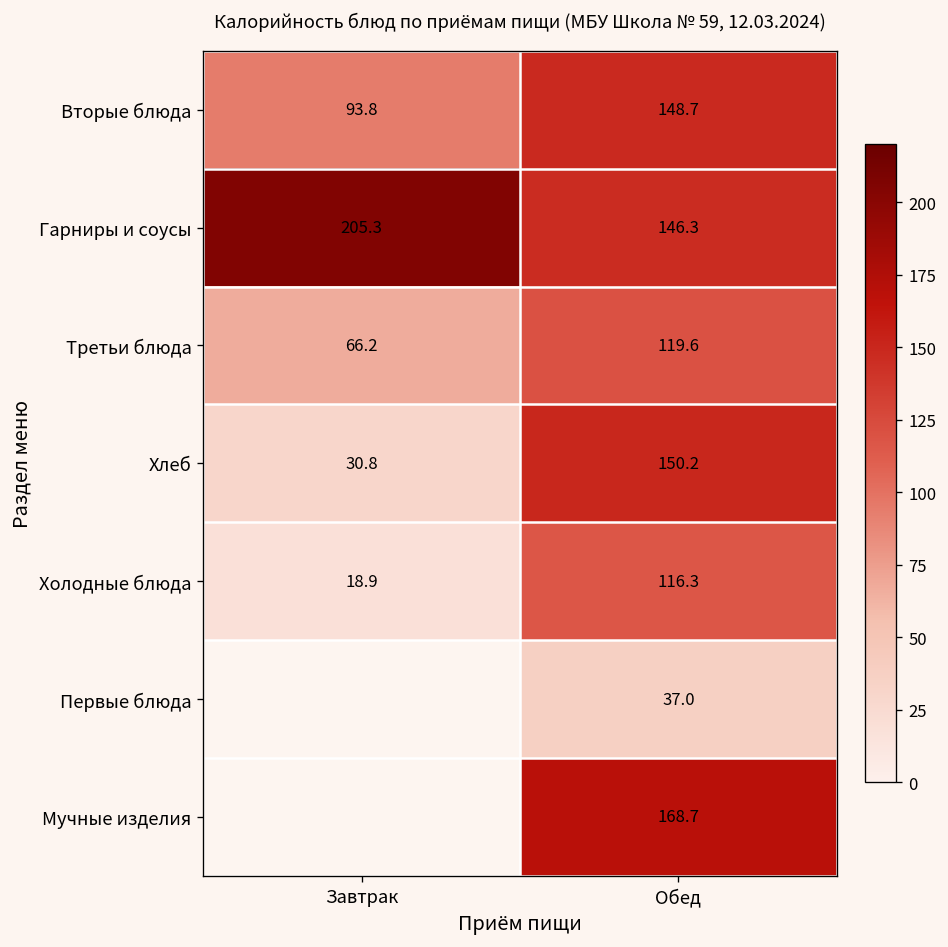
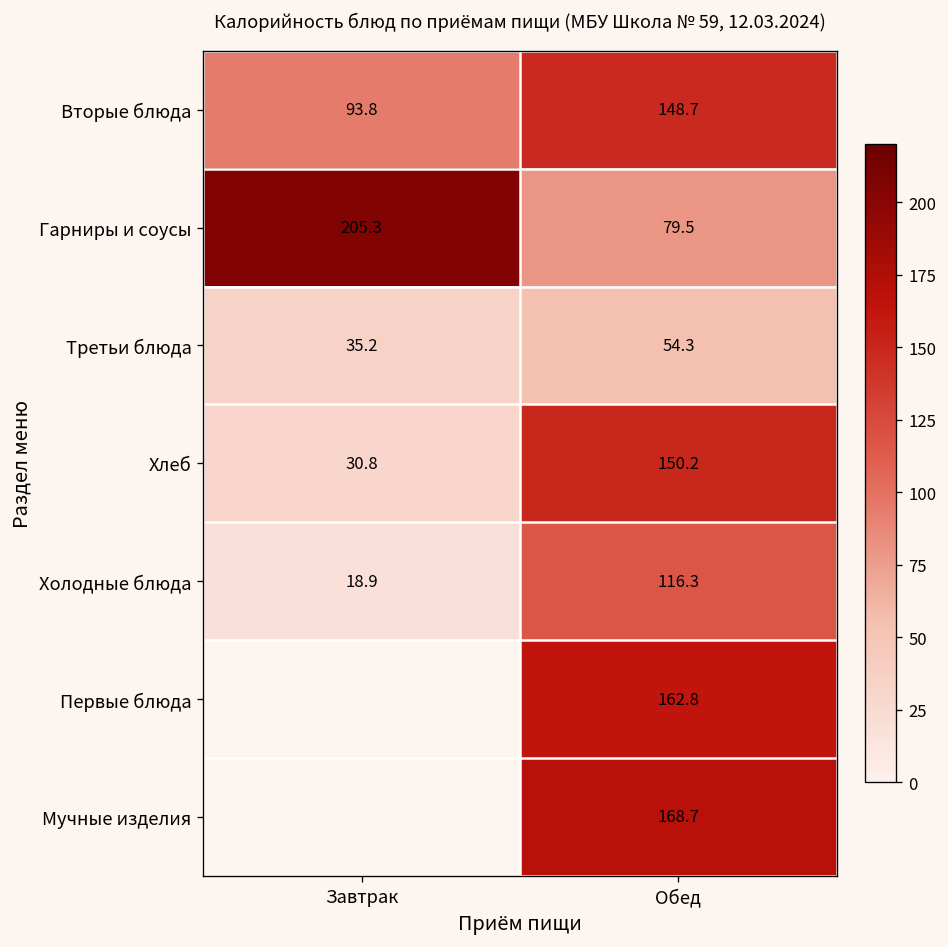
  {
    "Вторые блюда": {
      "Завтрак": 93.8,
      "Обед": 148.7
    },
    "Гарниры и соусы": {
      "Завтрак": 205.3,
-     "Обед": 146.3
+     "Обед": 79.5
    },
    "Третьи блюда": {
-     "Завтрак": 66.2,
-     "Обед": 119.6
+     "Завтрак": 35.2,
+     "Обед": 54.3
    },
    "Хлеб": {
      "Завтрак": 30.8,
      "Обед": 150.2
    },
    "Холодные блюда": {
      "Завтрак": 18.9,
      "Обед": 116.3
    },
    "Первые блюда": {
-     "Обед": 37.0
+     "Обед": 162.8
    },
    "Мучные изделия": {
      "Обед": 168.7
    }
  }
